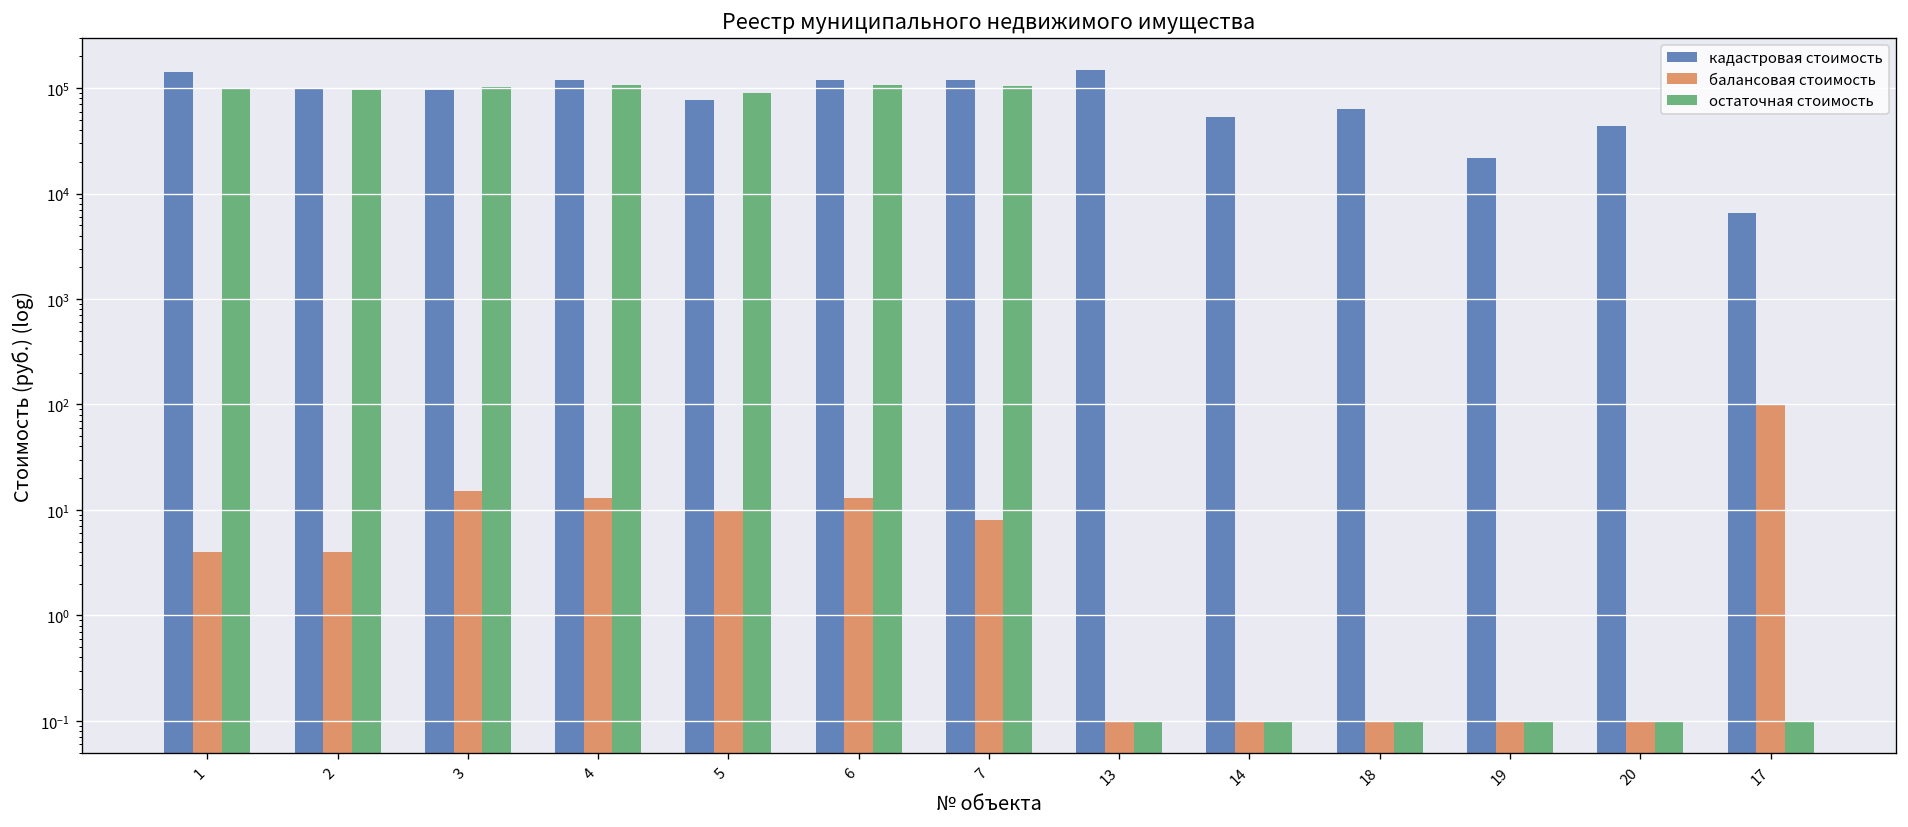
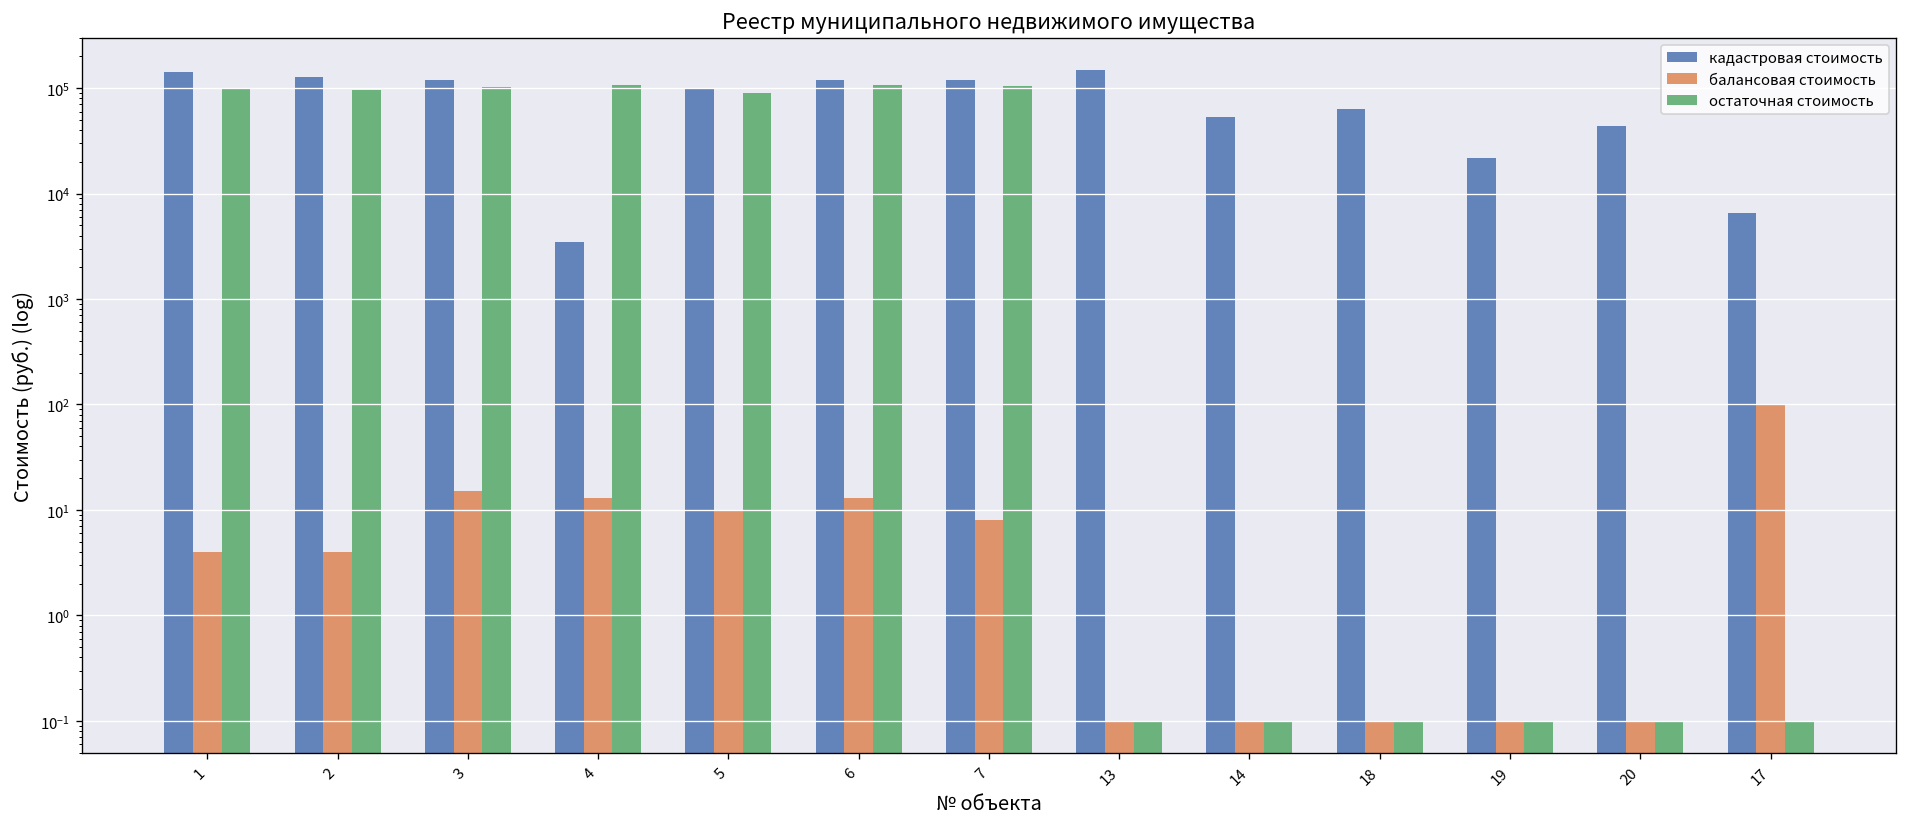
  {
    "кадастровая стоимость": {
      "1": 140000,
-     "2": 100000,
-     "3": 100000,
-     "4": 120000,
-     "5": 80000,
+     "2": 130000,
+     "3": 120000,
+     "4": 3500,
+     "5": 100000,
      "6": 120000,
      "7": 120000,
      "13": 150000,
      "14": 50000,
      "18": 60000,
      "19": 22000,
      "20": 40000,
      "17": 7000
    },
    "балансовая стоимость": {
      "1": 4,
      "2": 4,
      "3": 15,
      "4": 13,
      "5": 10,
      "6": 13,
      "7": 8,
      "13": 0.10,
      "14": 0.10,
      "18": 0.10,
      "19": 0.10,
      "20": 0.10,
      "17": 100
    },
    "остаточная стоимость": {
      "1": 100000,
      "2": 100000,
      "3": 100000,
      "4": 110000,
      "5": 90000,
      "6": 110000,
      "7": 100000,
      "13": 0.10,
      "14": 0.10,
      "18": 0.10,
      "19": 0.10,
      "20": 0.10,
      "17": 0.10
    }
  }
